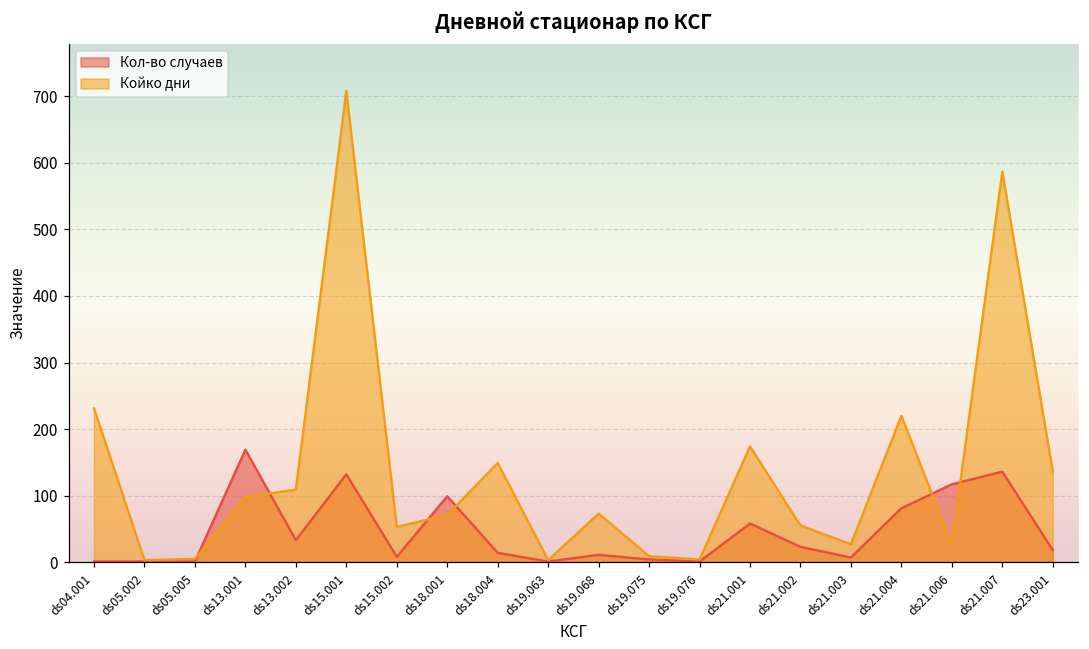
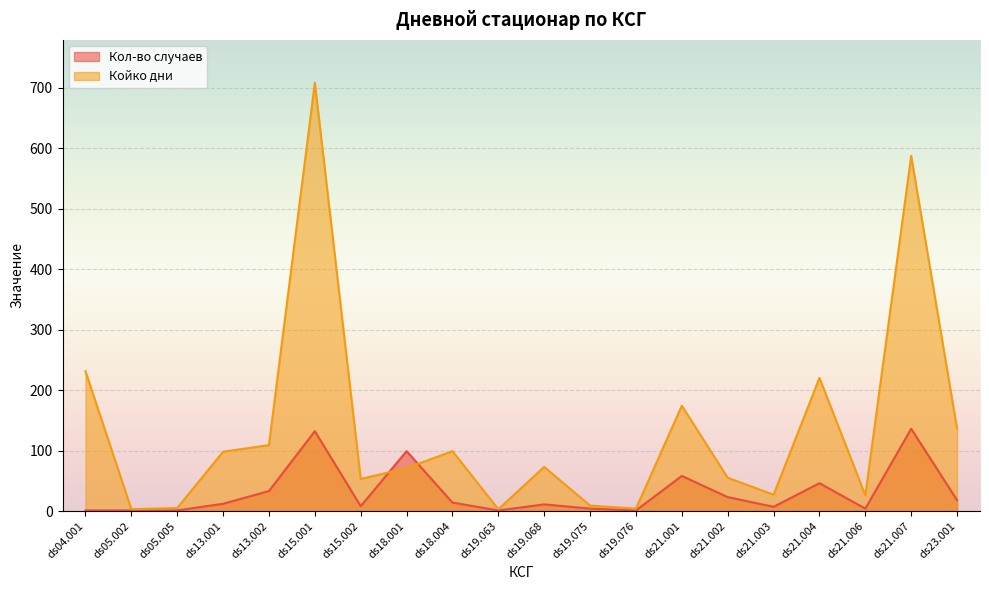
  {
    "Кол-во случаев": {
      "ds04.001": 0,
-     "ds13.001": 170,
+     "ds13.001": 10,
      "ds13.002": 30,
      "ds15.001": 130,
      "ds15.002": 10,
      "ds18.001": 100,
      "ds18.004": 10,
      "ds19.068": 10,
      "ds19.075": 0,
      "ds21.001": 60,
      "ds21.002": 20,
      "ds21.003": 10,
-     "ds21.004": 80,
-     "ds21.006": 120,
+     "ds21.004": 50,
+     "ds21.006": 0,
      "ds21.007": 140,
      "ds23.001": 20
    },
    "Койко дни": {
      "ds04.001": 230,
      "ds13.001": 100,
      "ds13.002": 110,
      "ds15.001": 710,
      "ds15.002": 50,
      "ds18.001": 70,
-     "ds18.004": 150,
+     "ds18.004": 100,
      "ds19.068": 70,
      "ds19.075": 10,
      "ds21.001": 170,
      "ds21.002": 60,
      "ds21.003": 30,
      "ds21.004": 220,
      "ds21.006": 30,
      "ds21.007": 590,
      "ds23.001": 140
    }
  }
